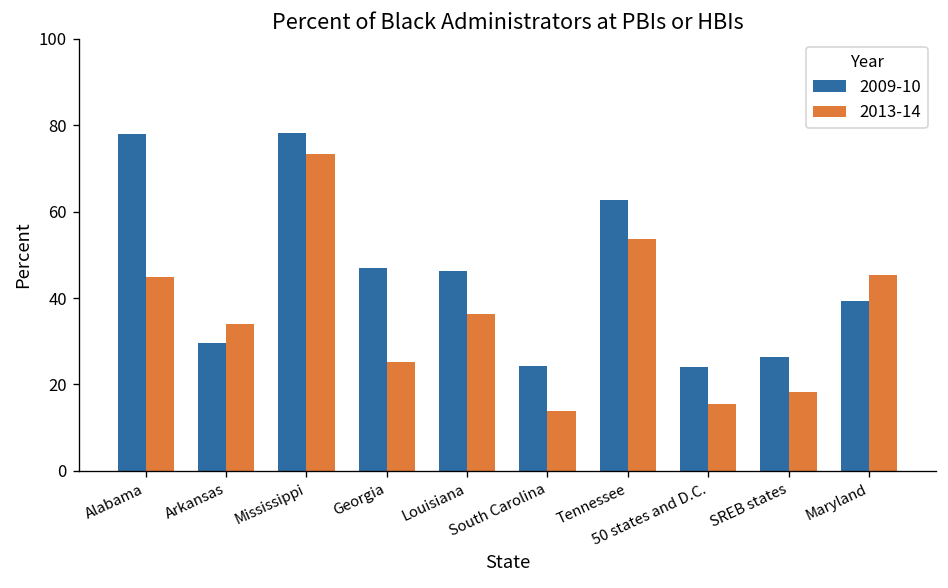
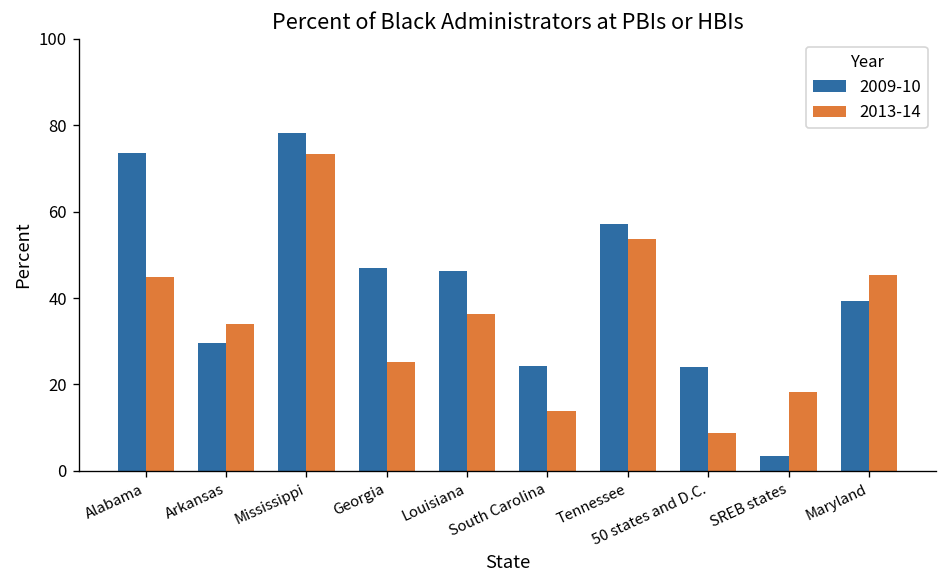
  {
    "2009-10": {
-     "Alabama": 78,
+     "Alabama": 74,
      "Arkansas": 30,
      "Mississippi": 78,
      "Georgia": 47,
      "Louisiana": 46,
      "South Carolina": 24,
-     "Tennessee": 63,
+     "Tennessee": 57,
      "50 states and D.C.": 24,
-     "SREB states": 26,
+     "SREB states": 3,
      "Maryland": 39
    },
    "2013-14": {
      "Alabama": 45,
      "Arkansas": 34,
      "Mississippi": 73,
      "Georgia": 25,
      "Louisiana": 36,
      "South Carolina": 14,
      "Tennessee": 54,
-     "50 states and D.C.": 16,
+     "50 states and D.C.": 9,
      "SREB states": 18,
      "Maryland": 45
    }
  }
